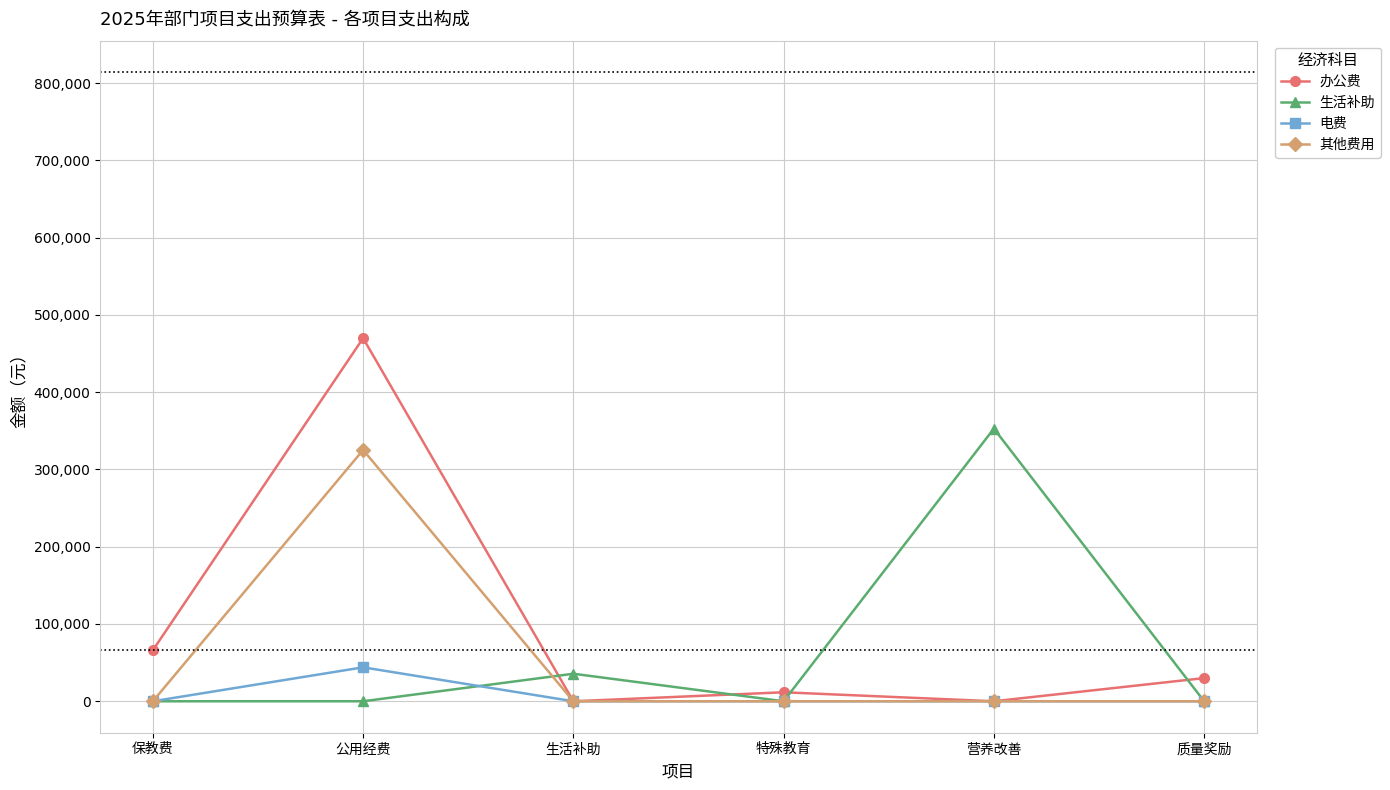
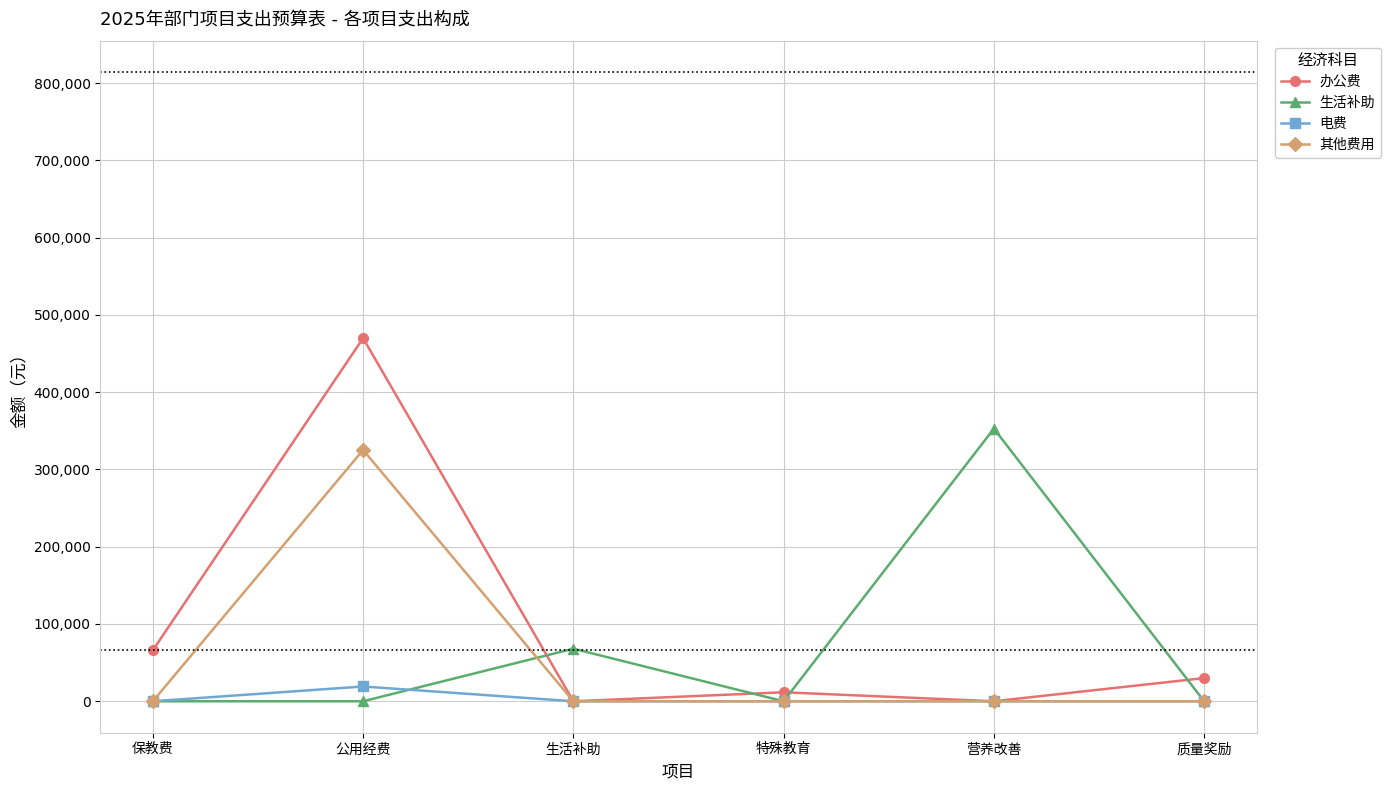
  {
    "生活补助": {
      "公用经费": "0",
-     "生活补助": "40,000",
+     "生活补助": "70,000",
      "营养改善": "350,000"
    },
    "电费": {
-     "公用经费": "40,000"
+     "公用经费": "20,000"
    }
  }
